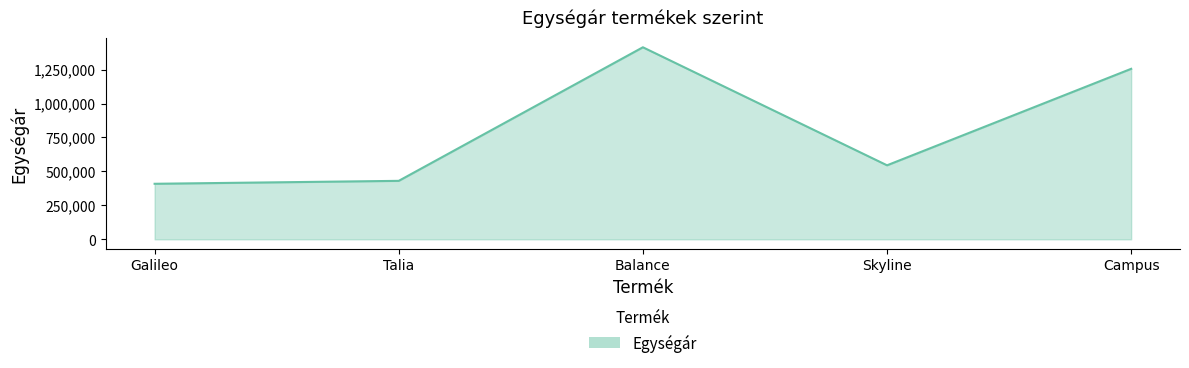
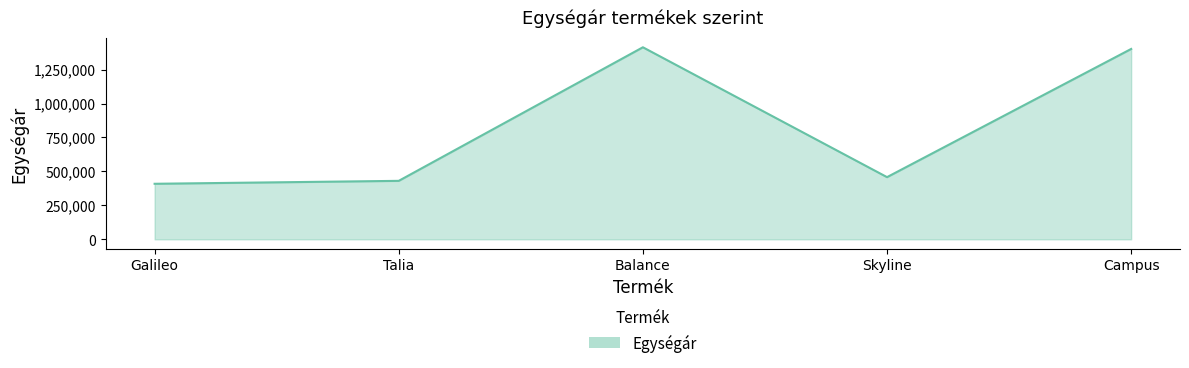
  {
    "Galileo": "410,000",
    "Talia": "430,000",
    "Balance": "1,410,000",
-   "Skyline": "550,000",
-   "Campus": "1,260,000"
+   "Skyline": "460,000",
+   "Campus": "1,400,000"
  }
